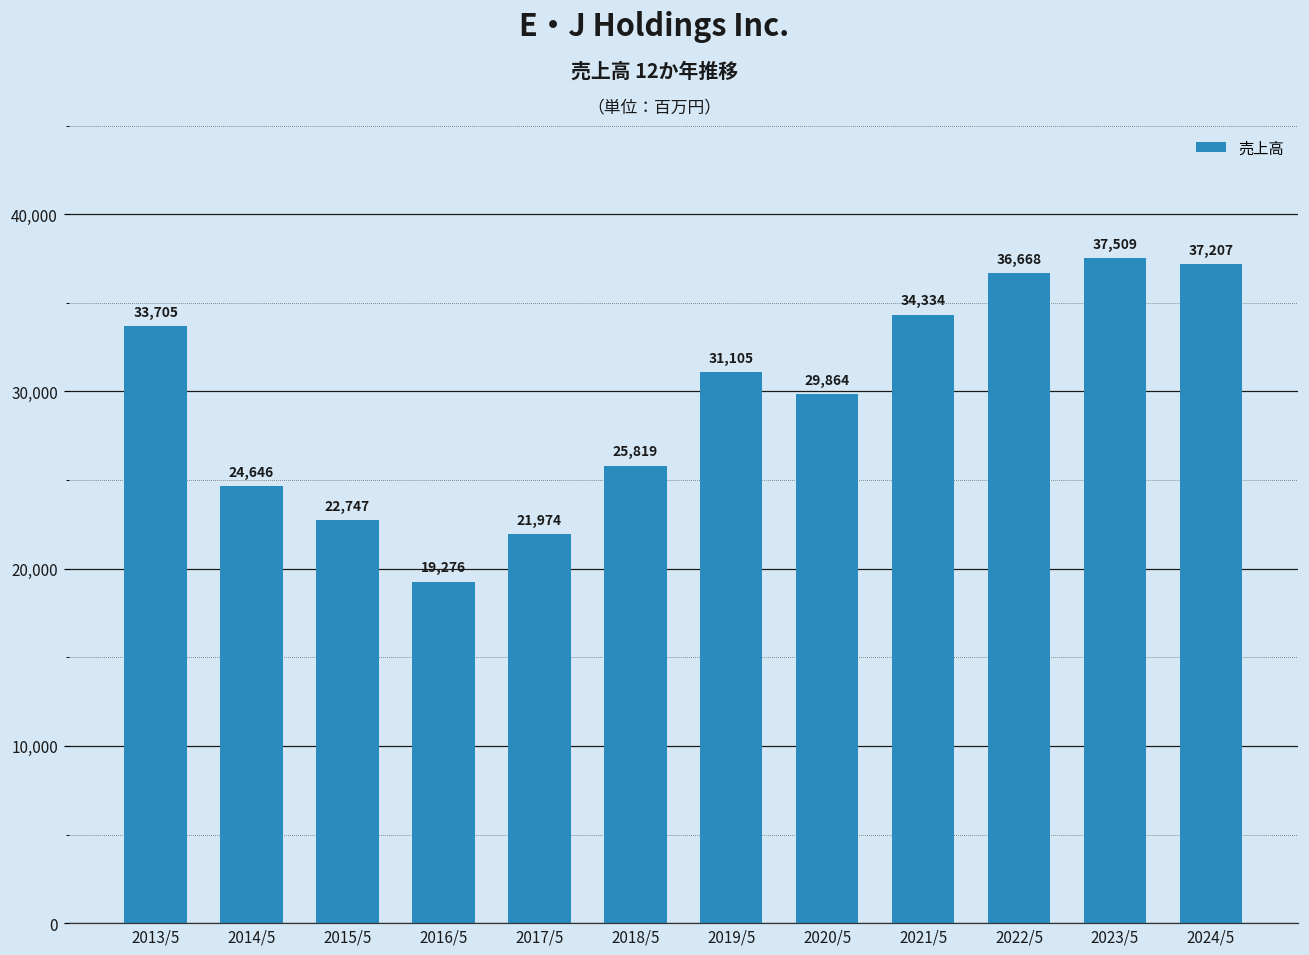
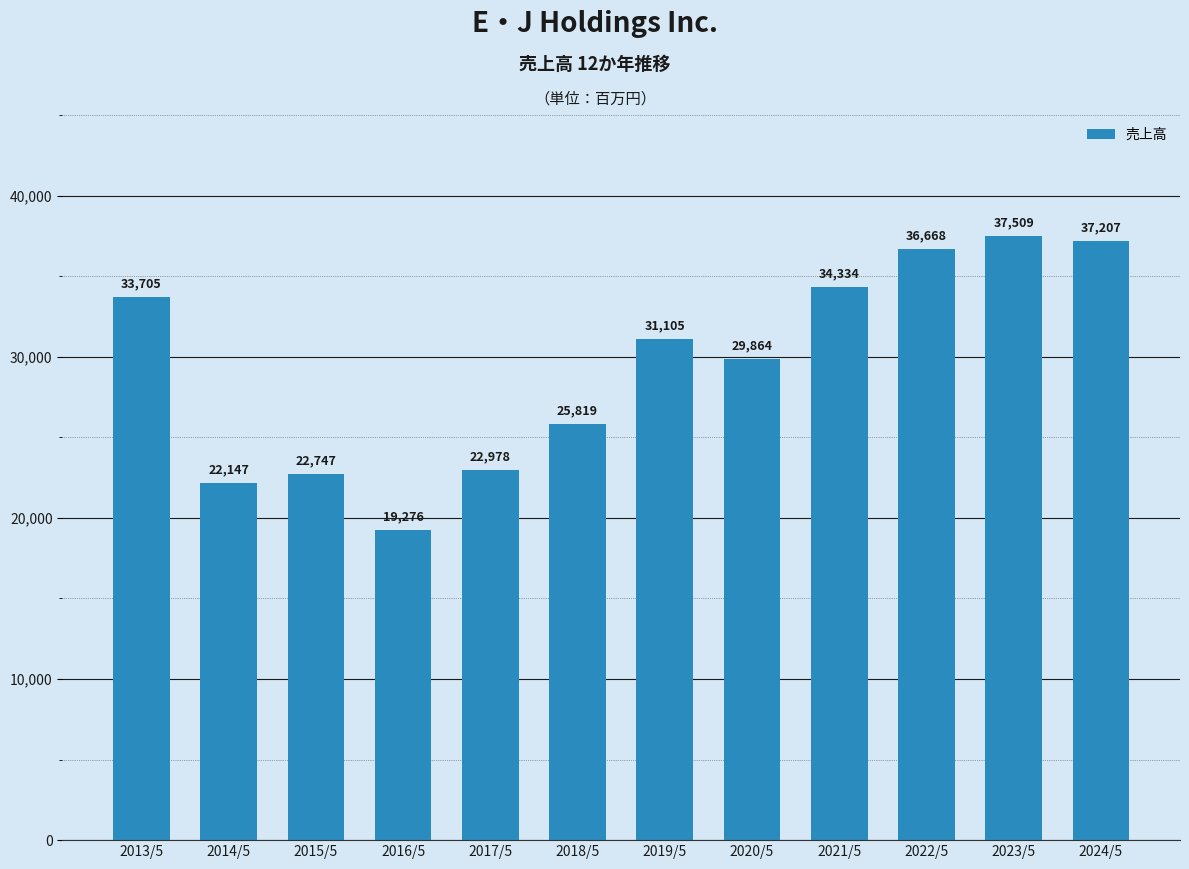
  {
    "2013/5": "33,705",
-   "2014/5": "24,646",
+   "2014/5": "22,147",
    "2015/5": "22,747",
    "2016/5": "19,276",
-   "2017/5": "21,974",
+   "2017/5": "22,978",
    "2018/5": "25,819",
    "2019/5": "31,105",
    "2020/5": "29,864",
    "2021/5": "34,334",
    "2022/5": "36,668",
    "2023/5": "37,509",
    "2024/5": "37,207"
  }
